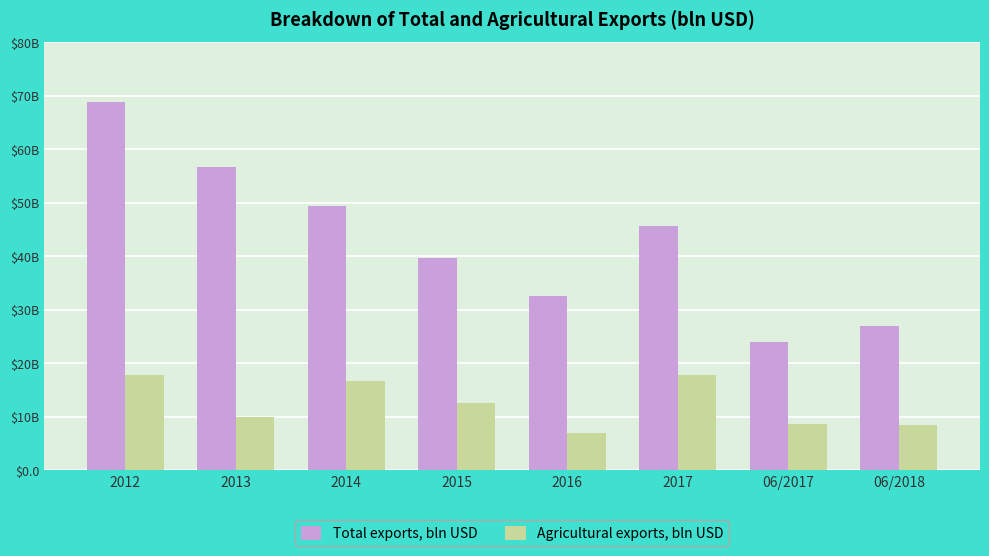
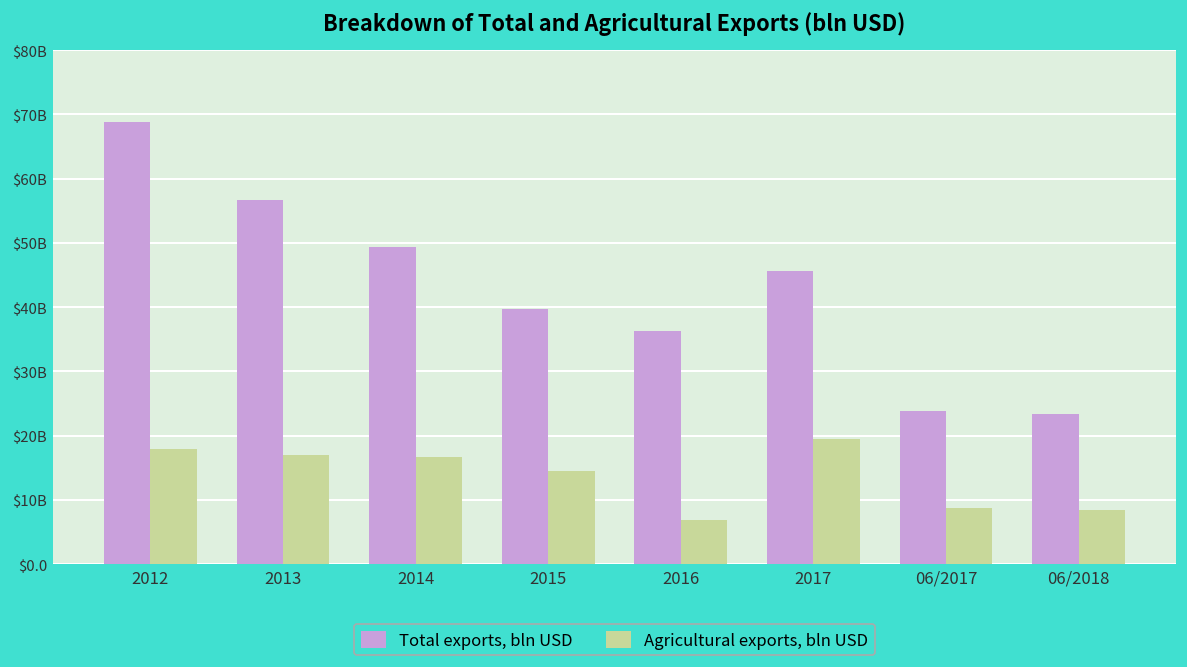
  {
    "Total exports, bln USD": {
      "2012": "$69000000000",
      "2013": "$57000000000",
      "2014": "$49000000000",
      "2015": "$40000000000",
-     "2016": "$33000000000",
+     "2016": "$36000000000",
      "2017": "$46000000000",
      "06/2017": "$24000000000",
-     "06/2018": "$27000000000"
+     "06/2018": "$23000000000"
    },
    "Agricultural exports, bln USD": {
      "2012": "$18000000000",
-     "2013": "$10000000000",
+     "2013": "$17000000000",
      "2014": "$17000000000",
-     "2015": "$13000000000",
+     "2015": "$15000000000",
      "2016": "$7000000000",
-     "2017": "$18000000000",
+     "2017": "$20000000000",
      "06/2017": "$9000000000",
      "06/2018": "$9000000000"
    }
  }
